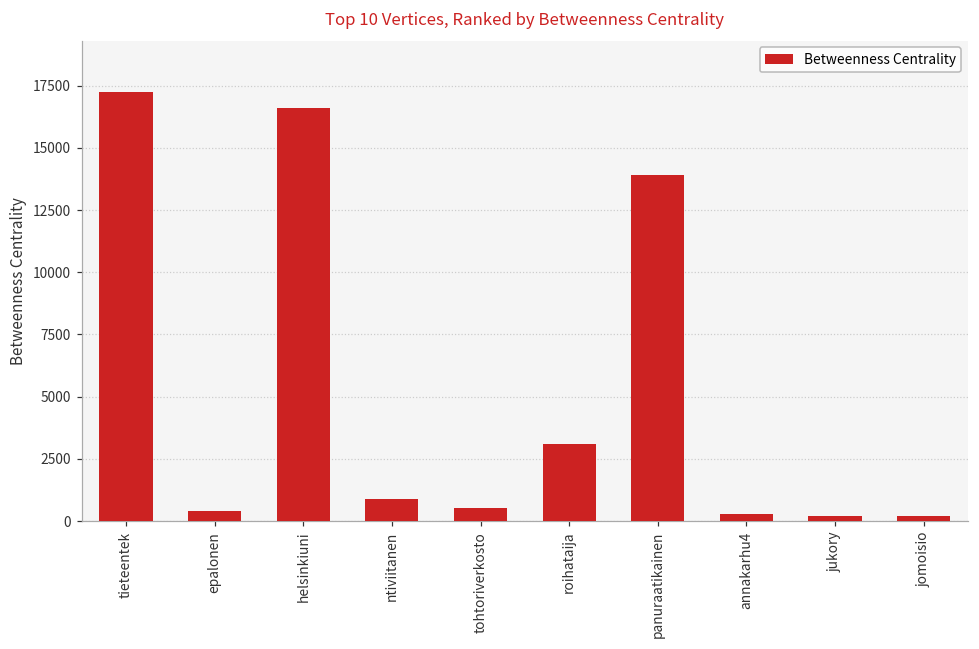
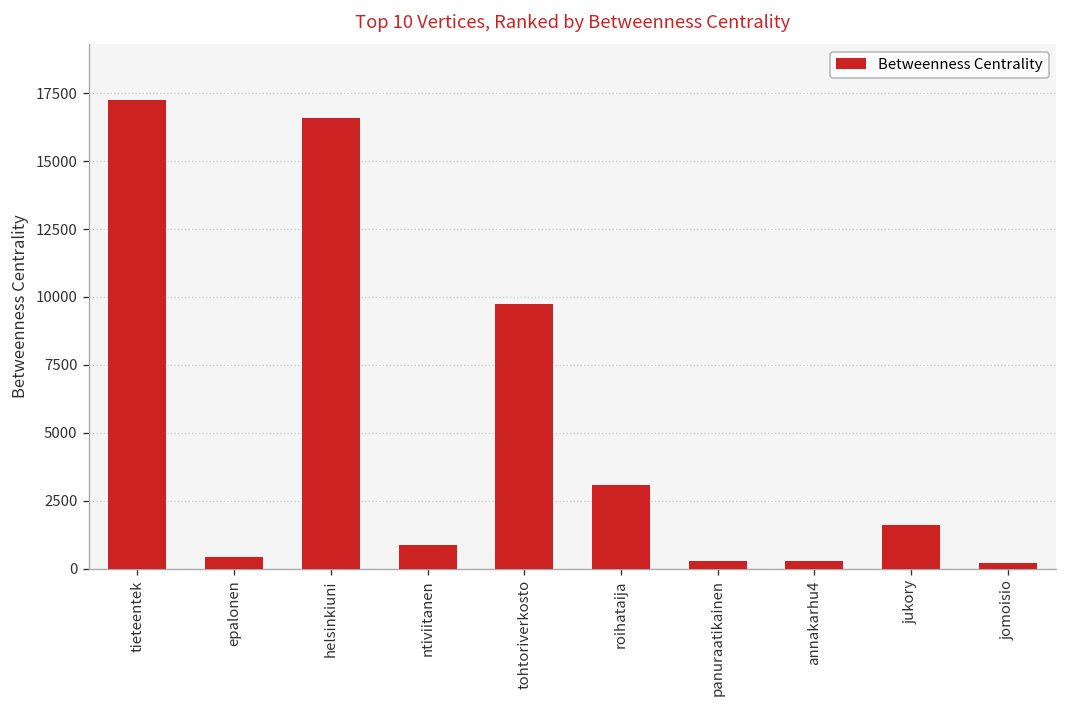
  {
    "tieteentek": 17200,
    "epalonen": 400,
    "helsinkiuni": 16600,
    "ntiviitanen": 900,
-   "tohtoriverkosto": 500,
+   "tohtoriverkosto": 9800,
    "roihataija": 3100,
-   "panuraatikainen": 13900,
+   "panuraatikainen": 300,
    "annakarhu4": 300,
-   "jukory": 200,
+   "jukory": 1600,
    "jomoisio": 200
  }
